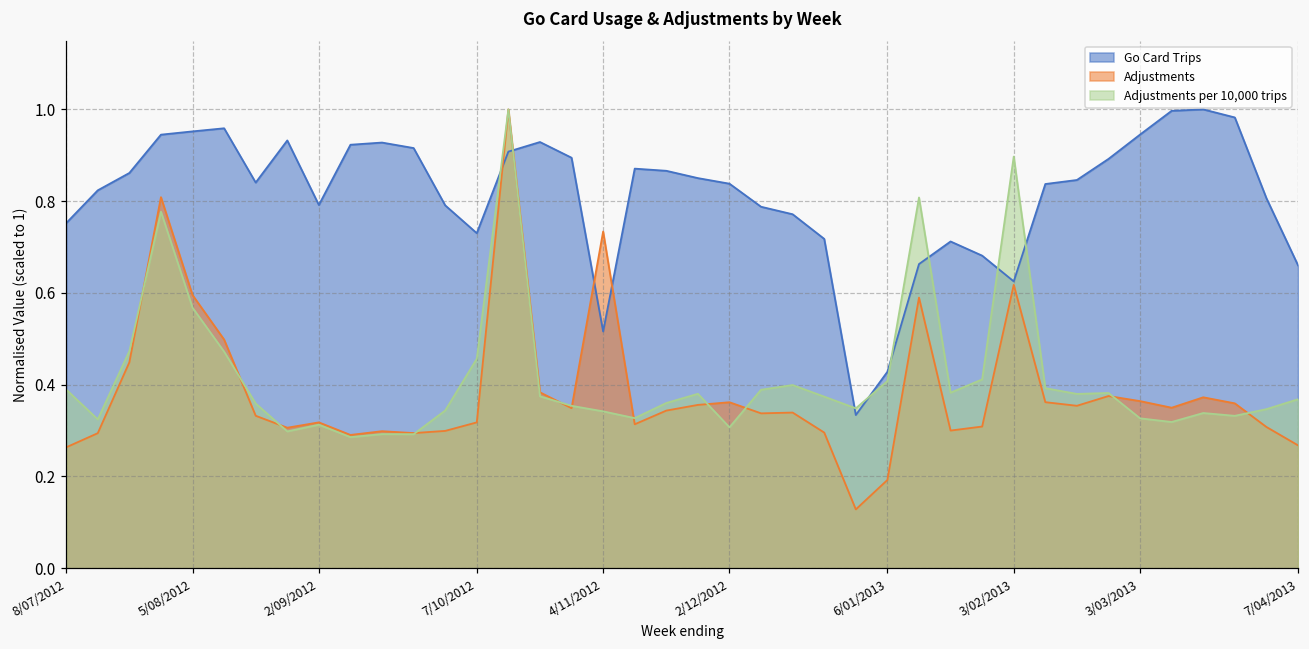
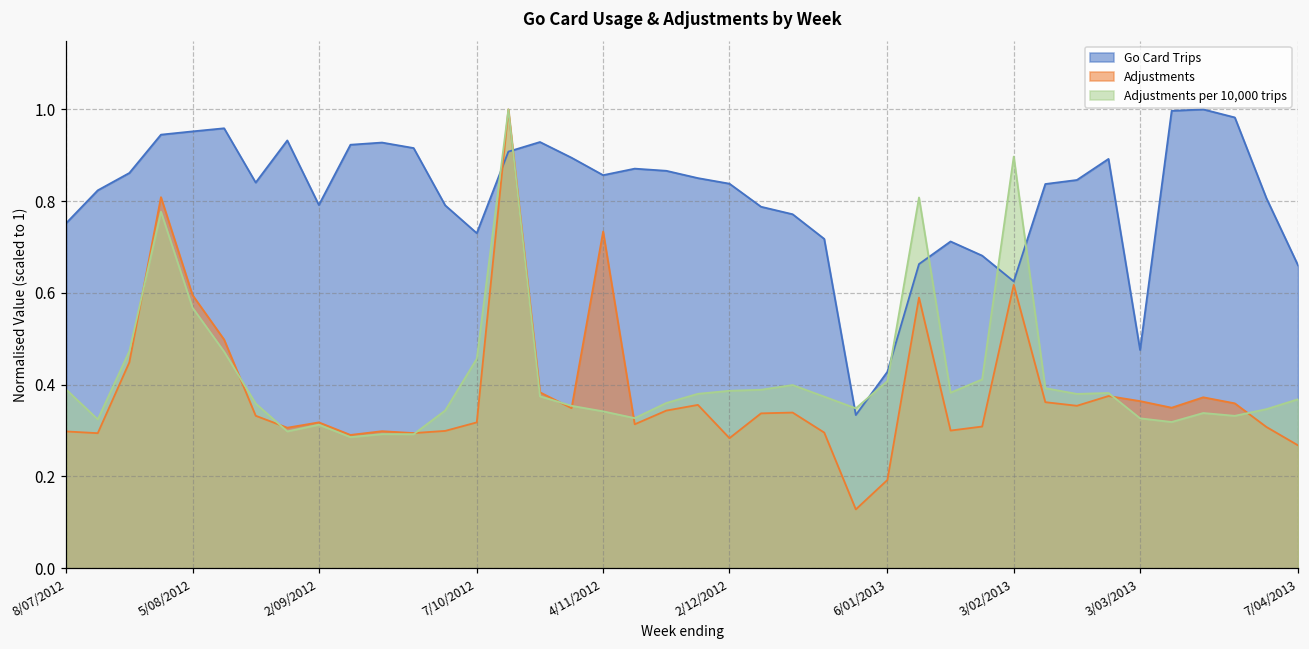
  {
    "Go Card Trips": {
      "8/07/2012": 0.75,
      "5/08/2012": 0.95,
      "2/09/2012": 0.79,
      "7/10/2012": 0.73,
-     "4/11/2012": 0.52,
+     "4/11/2012": 0.86,
      "2/12/2012": 0.84,
      "6/01/2013": 0.43,
      "3/02/2013": 0.63,
-     "3/03/2013": 0.95,
+     "3/03/2013": 0.48,
      "7/04/2013": 0.66
    },
    "Adjustments": {
-     "8/07/2012": 0.26,
+     "8/07/2012": 0.30,
      "5/08/2012": 0.60,
      "7/10/2012": 0.32,
      "4/11/2012": 0.73,
-     "2/12/2012": 0.36,
+     "2/12/2012": 0.28,
      "6/01/2013": 0.19,
      "3/02/2013": 0.62,
      "3/03/2013": 0.36,
      "7/04/2013": 0.27
    },
    "Adjustments per 10,000 trips": {
      "8/07/2012": 0.39,
      "5/08/2012": 0.57,
      "7/10/2012": 0.46,
      "4/11/2012": 0.34,
-     "2/12/2012": 0.31,
+     "2/12/2012": 0.39,
      "6/01/2013": 0.41,
      "3/02/2013": 0.90,
      "3/03/2013": 0.33,
      "7/04/2013": 0.37
    }
  }
